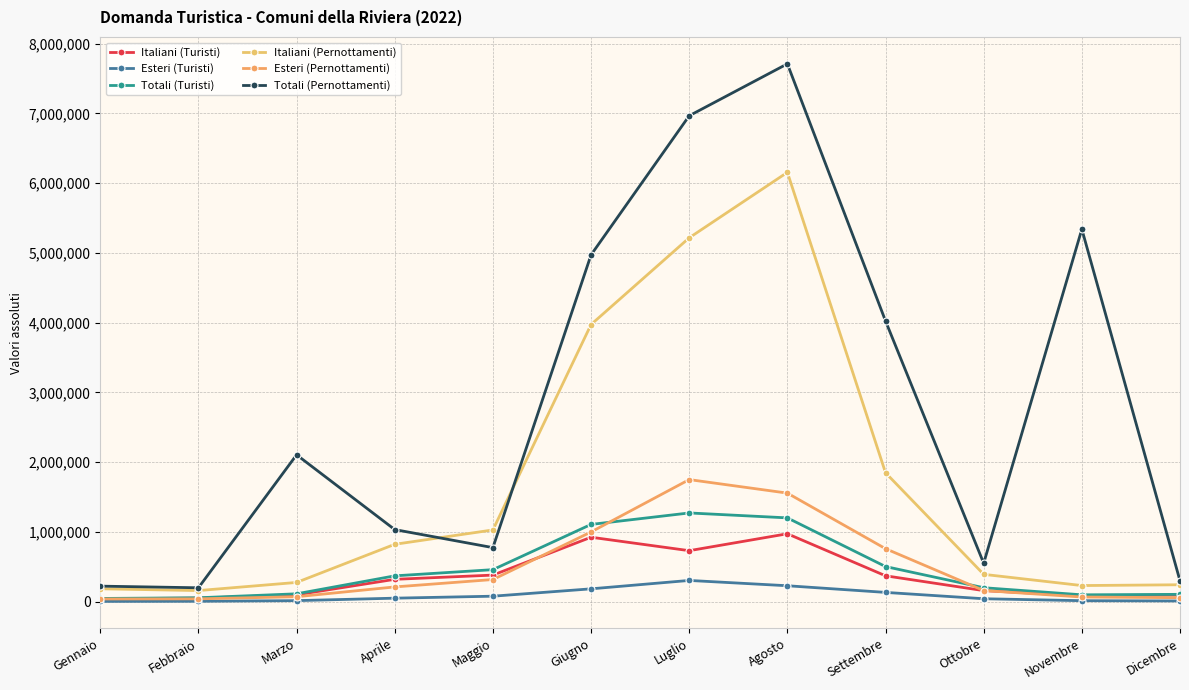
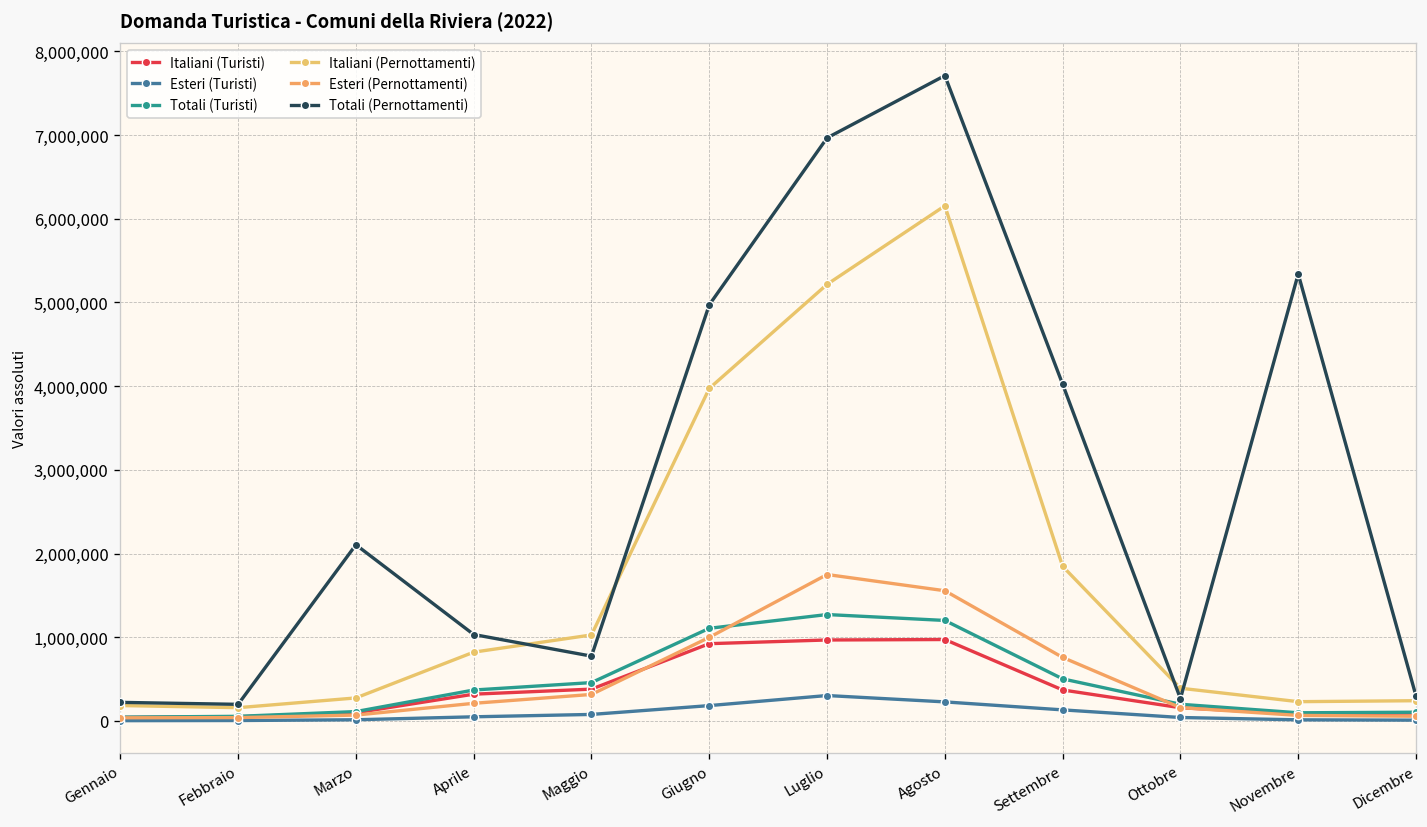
  {
    "Italiani (Turisti)": {
      "Aprile": "300,000",
      "Maggio": "400,000",
      "Giugno": "900,000",
-     "Luglio": "700,000",
+     "Luglio": "1,000,000",
      "Agosto": "1,000,000",
      "Settembre": "400,000"
    },
    "Totali (Pernottamenti)": {
      "Gennaio": "200,000",
      "Febbraio": "200,000",
      "Marzo": "2,100,000",
      "Aprile": "1,000,000",
      "Maggio": "800,000",
      "Giugno": "5,000,000",
      "Luglio": "7,000,000",
      "Agosto": "7,700,000",
      "Settembre": "4,000,000",
-     "Ottobre": "600,000",
+     "Ottobre": "300,000",
      "Novembre": "5,300,000",
      "Dicembre": "300,000"
    }
  }
